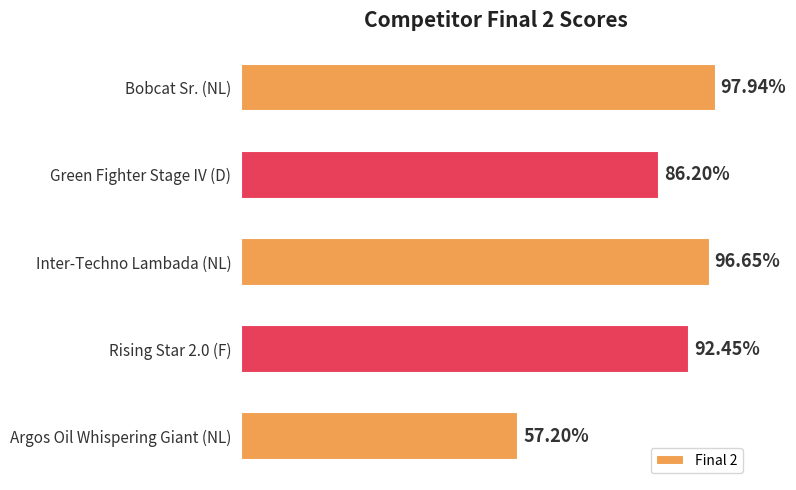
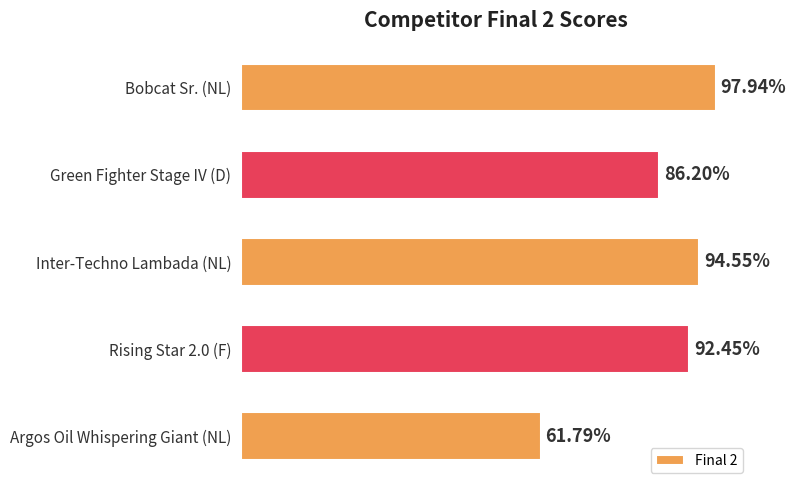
  {
    "Bobcat Sr. (NL)": "97.94%",
    "Green Fighter Stage IV (D)": "86.20%",
-   "Inter-Techno Lambada (NL)": "96.65%",
+   "Inter-Techno Lambada (NL)": "94.55%",
    "Rising Star 2.0 (F)": "92.45%",
-   "Argos Oil Whispering Giant (NL)": "57.20%"
+   "Argos Oil Whispering Giant (NL)": "61.79%"
  }
